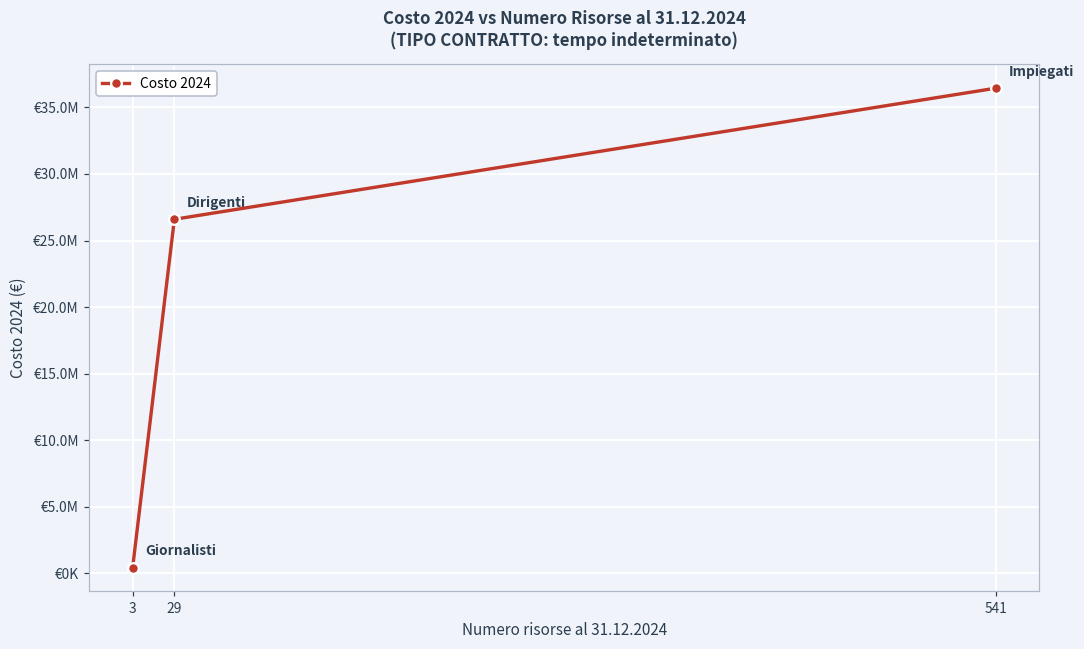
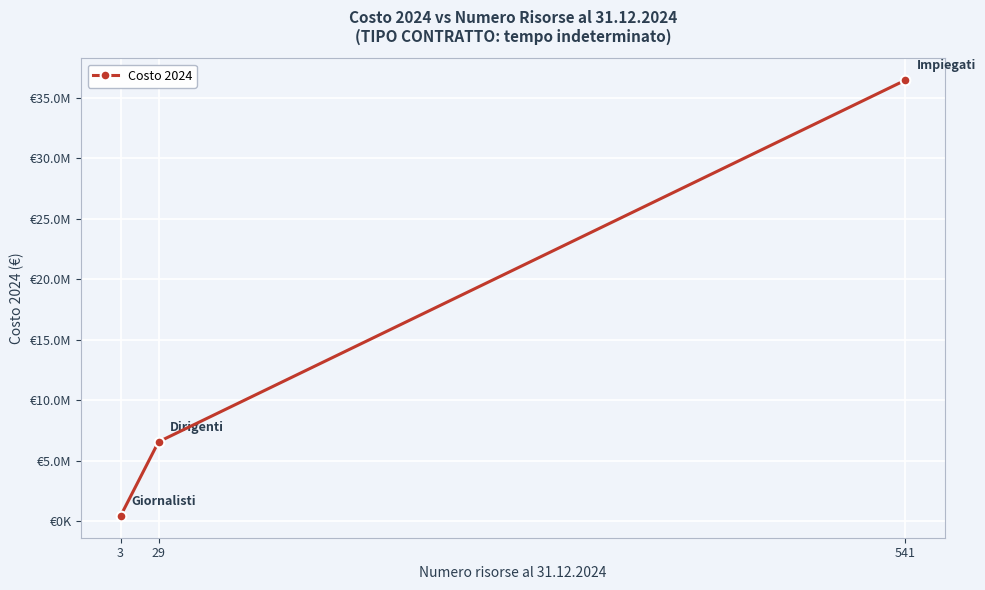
  {
    "3": "€400000",
-   "29": "€26600000",
+   "29": "€6600000",
    "541": "€36400000"
  }
